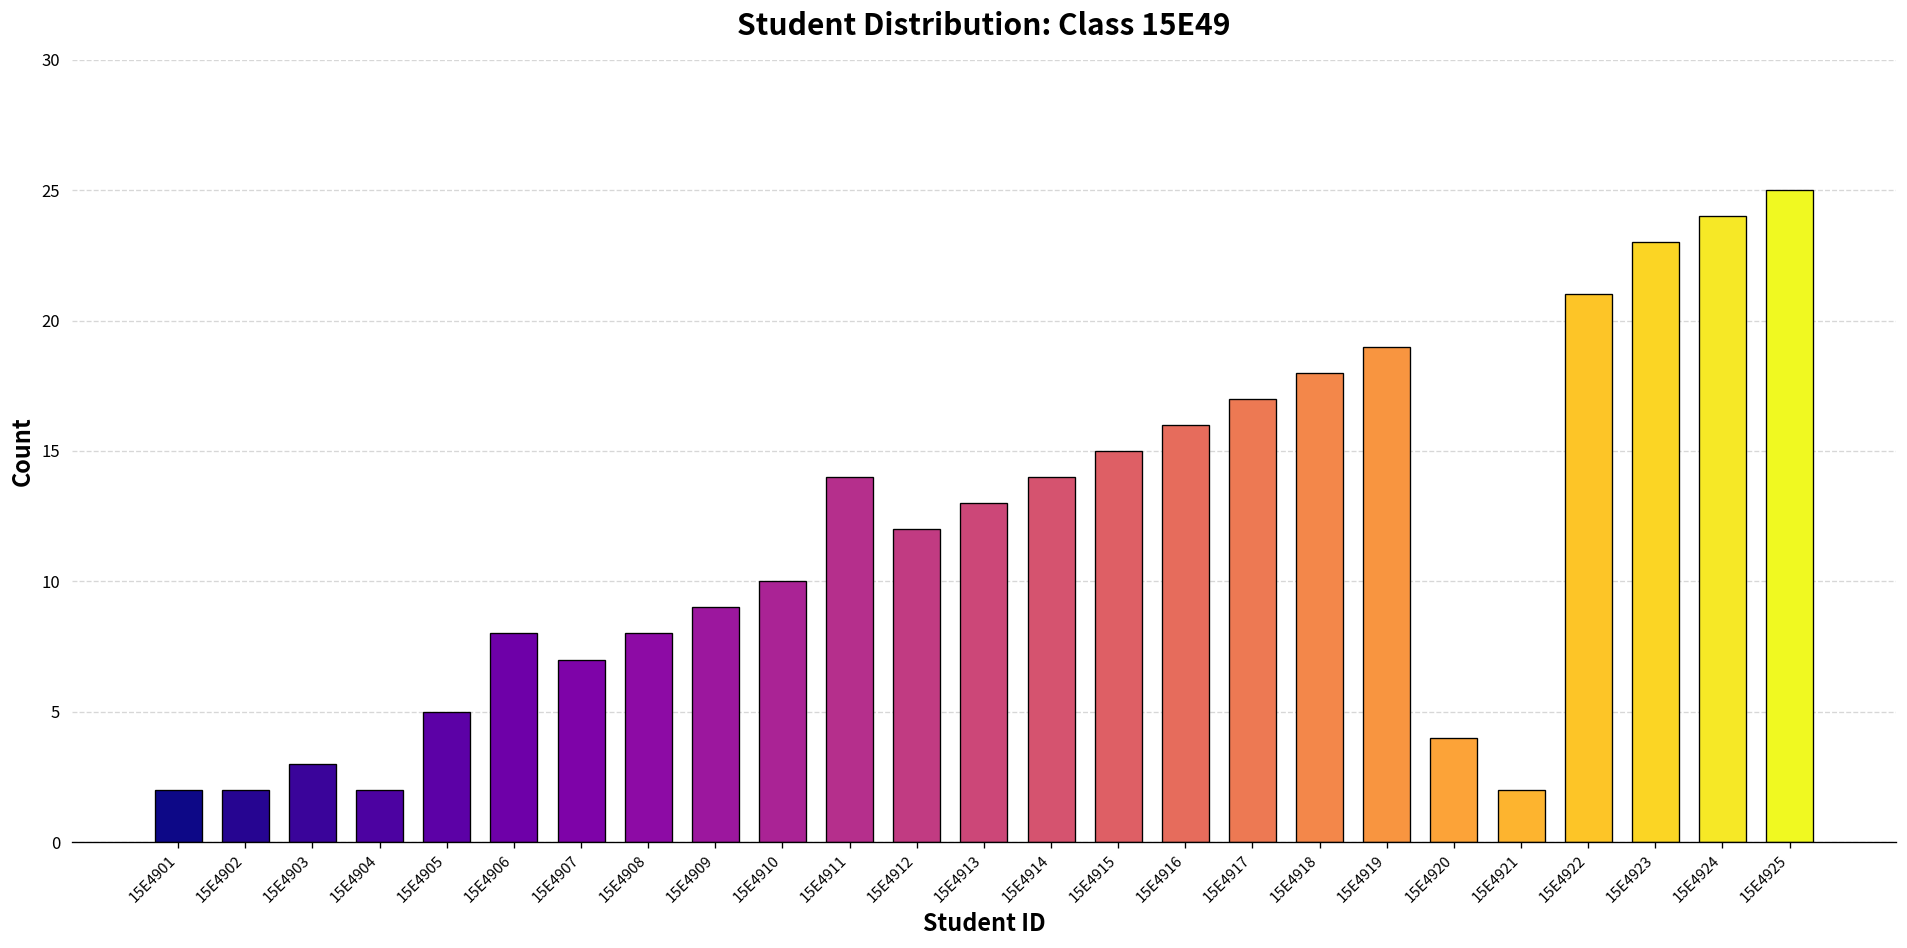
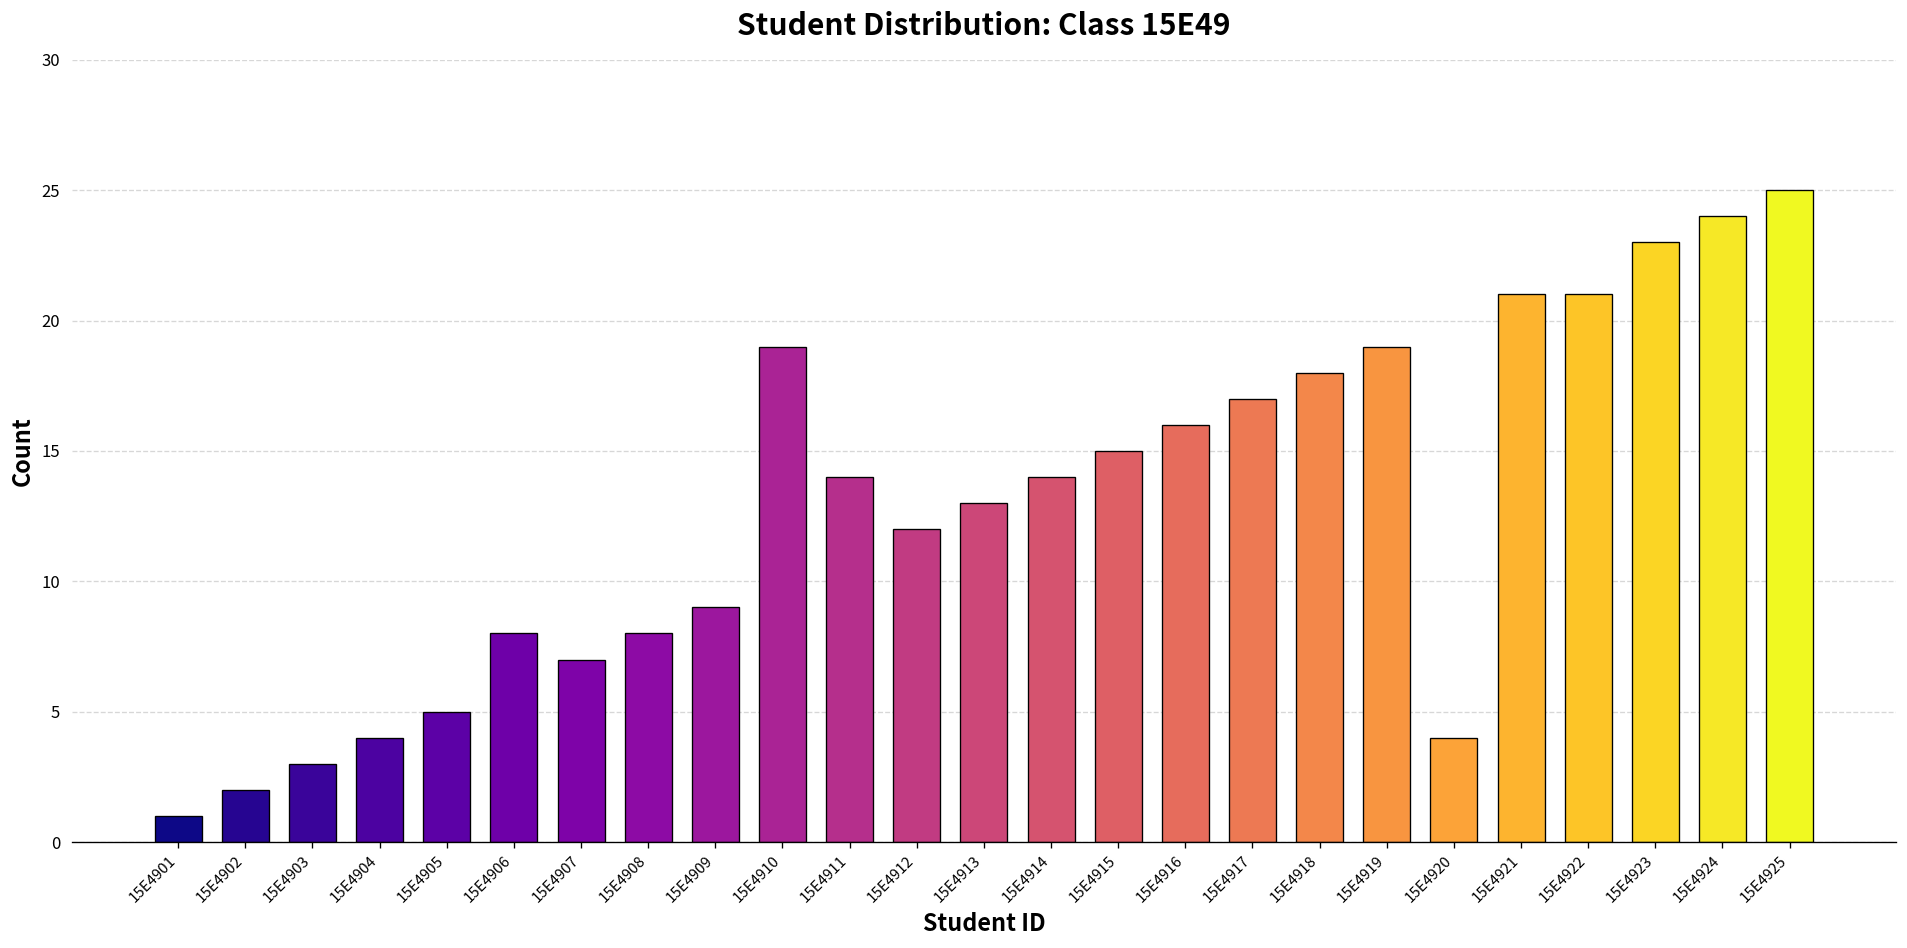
  {
-   "15E4901": 2,
+   "15E4901": 1,
    "15E4902": 2,
    "15E4903": 3,
-   "15E4904": 2,
+   "15E4904": 4,
    "15E4905": 5,
    "15E4906": 8,
    "15E4907": 7,
    "15E4908": 8,
    "15E4909": 9,
-   "15E4910": 10,
+   "15E4910": 19,
    "15E4911": 14,
    "15E4912": 12,
    "15E4913": 13,
    "15E4914": 14,
    "15E4915": 15,
    "15E4916": 16,
    "15E4917": 17,
    "15E4918": 18,
    "15E4919": 19,
    "15E4920": 4,
-   "15E4921": 2,
+   "15E4921": 21,
    "15E4922": 21,
    "15E4923": 23,
    "15E4924": 24,
    "15E4925": 25
  }
